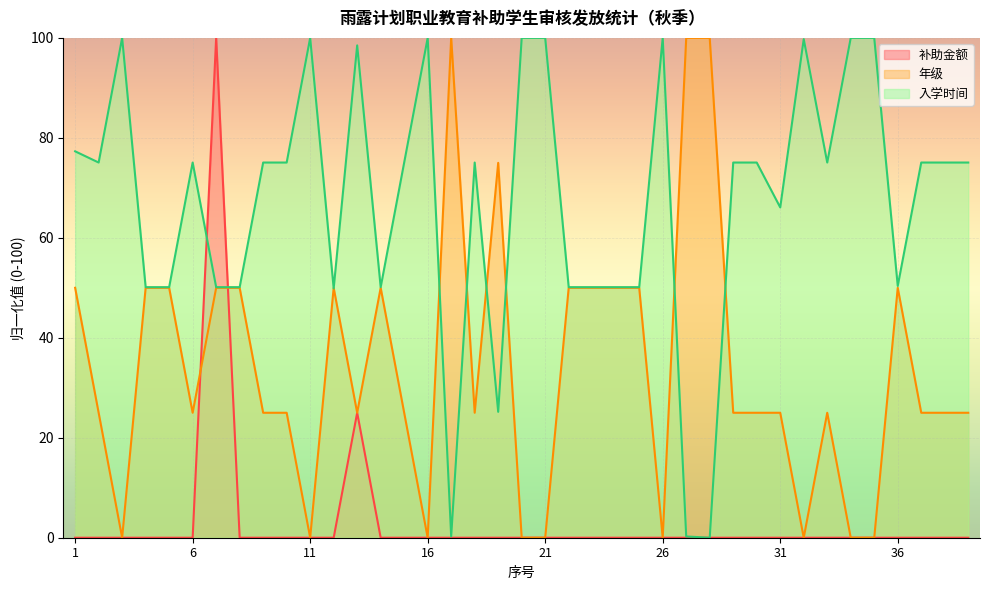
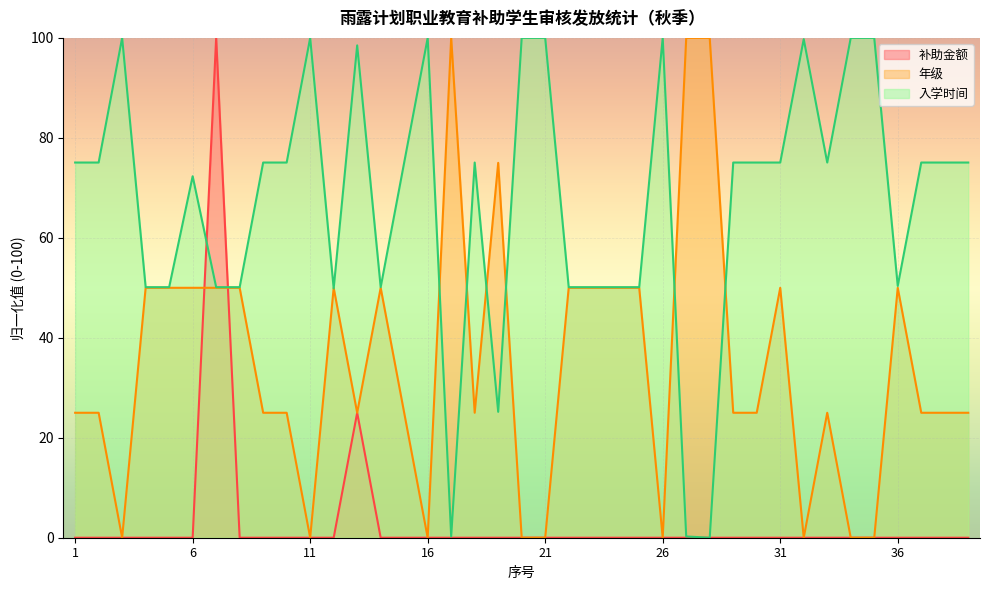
  {
    "补助金额": {
      "1": 0,
      "6": 0,
      "31": 0,
      "36": 0
    },
    "年级": {
-     "1": 50,
-     "6": 25,
-     "31": 25
+     "1": 25,
+     "6": 50,
+     "31": 50
    },
    "入学时间": {
-     "1": 77,
-     "6": 75,
+     "1": 75,
+     "6": 72,
      "11": 100,
      "16": 100,
      "21": 100,
      "26": 100,
-     "31": 66
+     "31": 75
    }
  }
